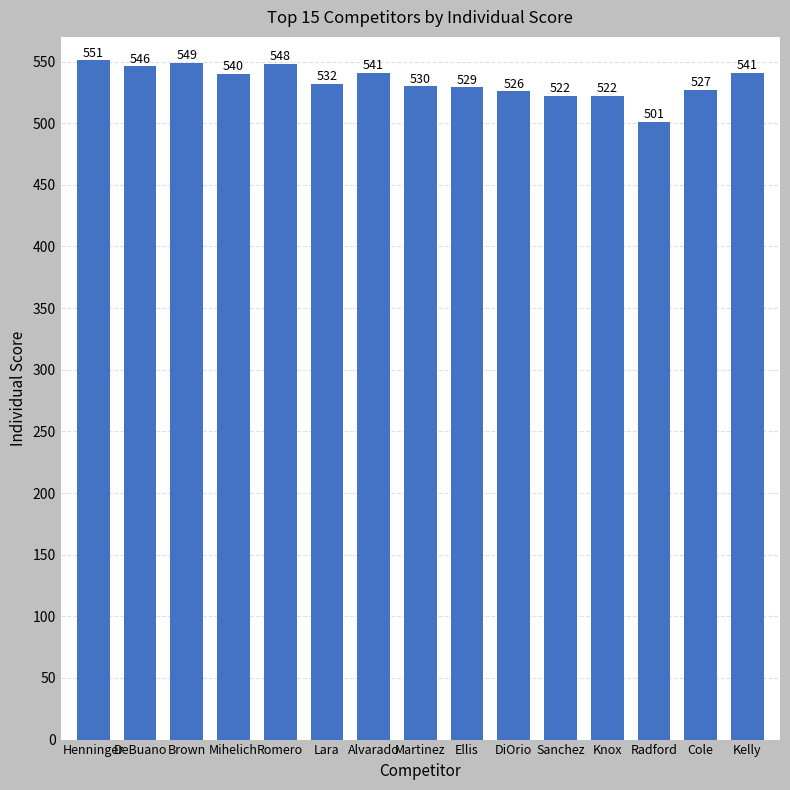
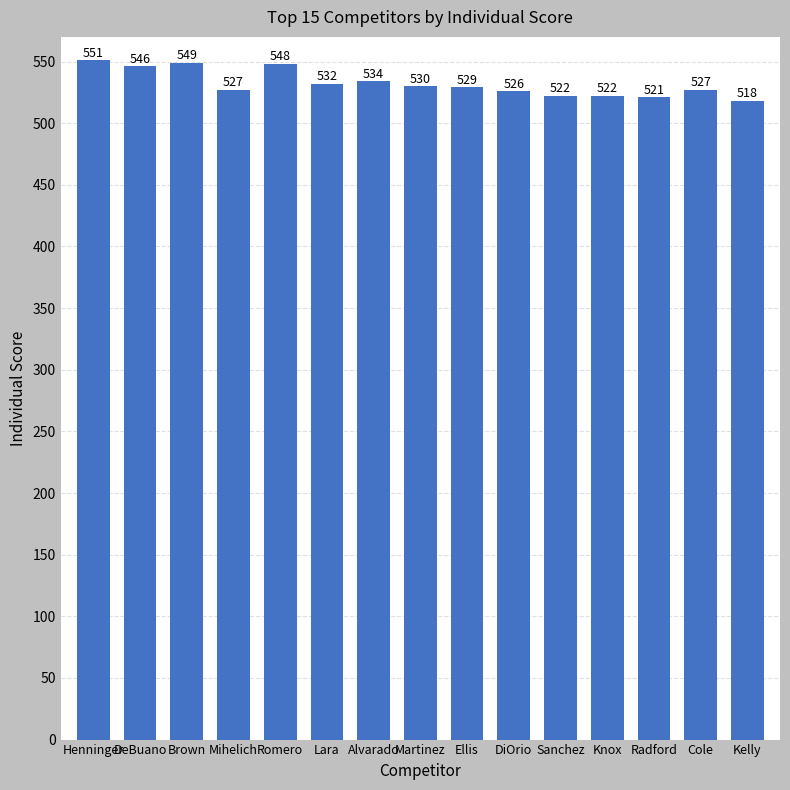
  {
    "Brown": 549,
-   "Mihelich": 540,
+   "Mihelich": 527,
    "Romero": 548,
    "Lara": 532,
-   "Alvarado": 541,
+   "Alvarado": 534,
    "Martinez": 530,
    "Ellis": 529,
    "DiOrio": 526,
    "Sanchez": 522,
    "Knox": 522,
-   "Radford": 501,
+   "Radford": 521,
    "Cole": 527,
-   "Kelly": 541
+   "Kelly": 518
  }
